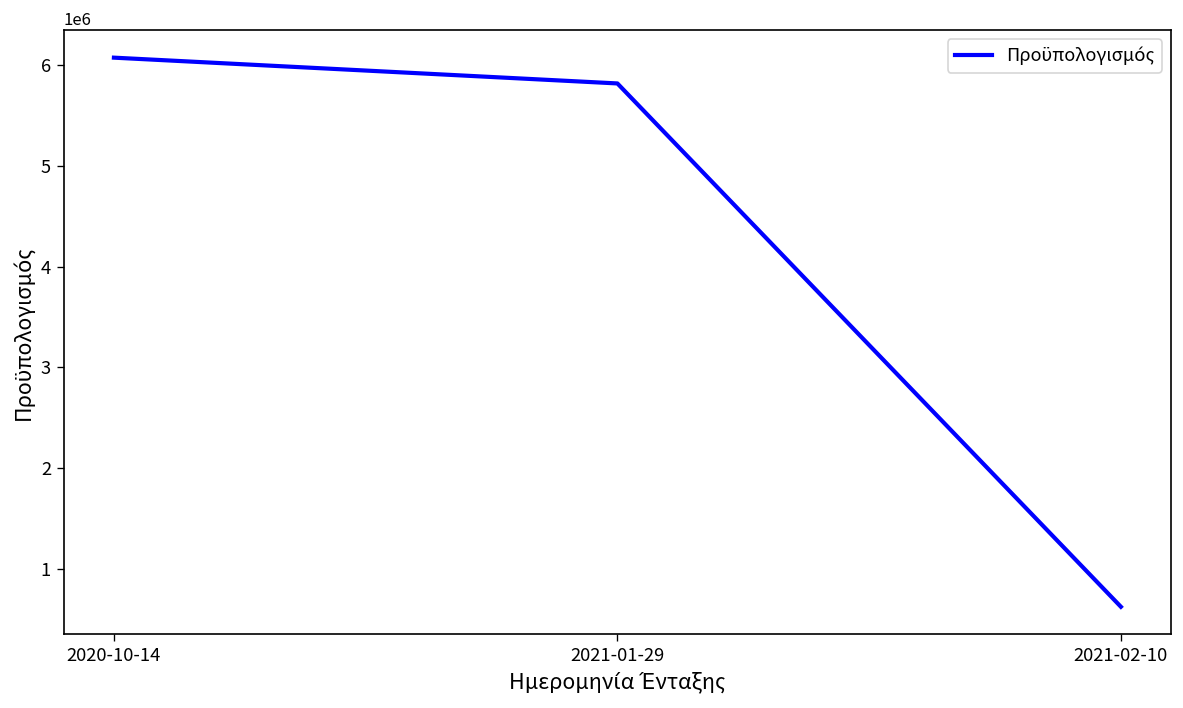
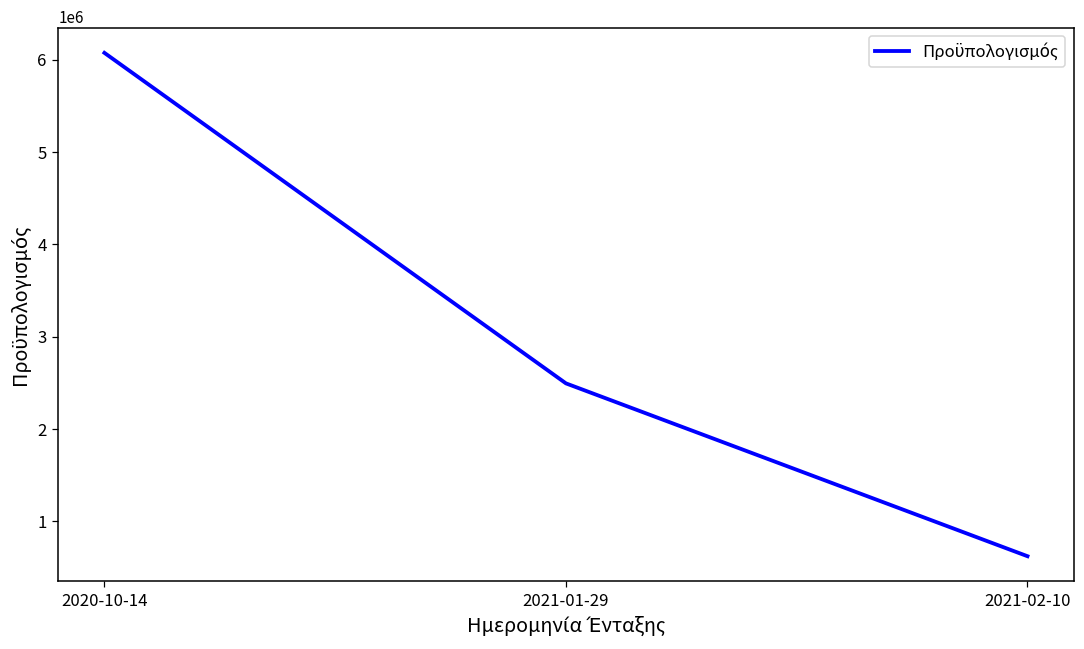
  {
    "2020-10-14": 6100000,
-   "2021-01-29": 5800000,
+   "2021-01-29": 2500000,
    "2021-02-10": 600000
  }
